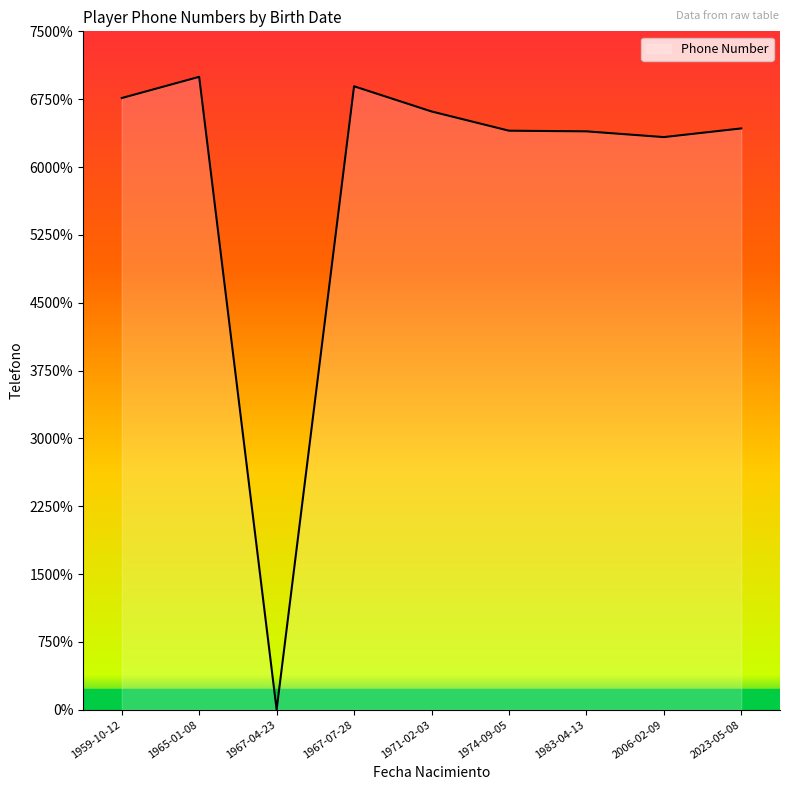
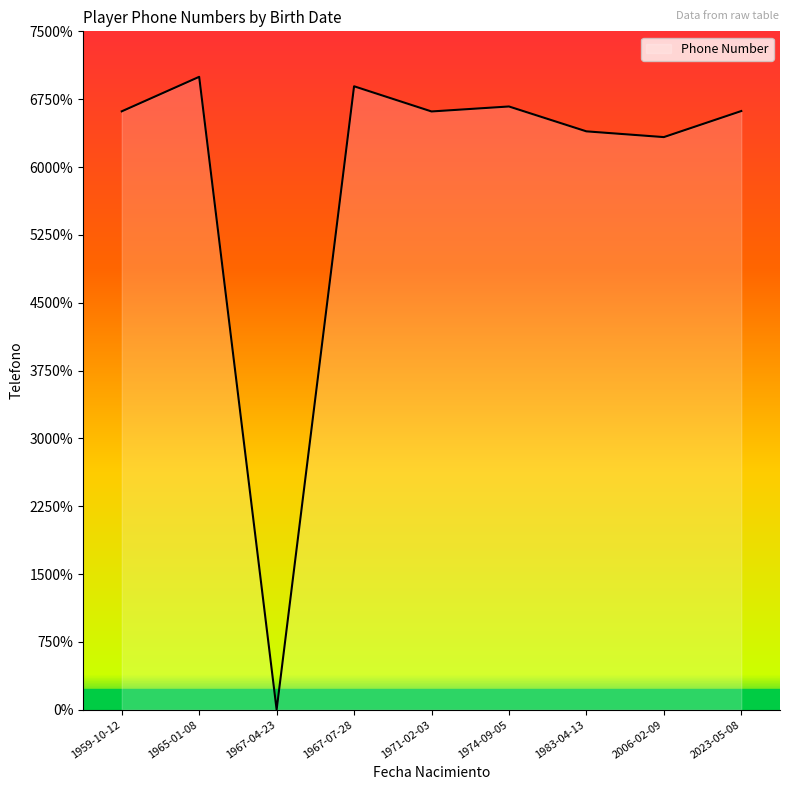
  {
-   "1959-10-12": "6800%",
+   "1959-10-12": "6600%",
    "1965-01-08": "7000%",
    "1967-07-28": "6900%",
    "1971-02-03": "6600%",
-   "1974-09-05": "6400%",
+   "1974-09-05": "6700%",
    "1983-04-13": "6400%",
    "2006-02-09": "6300%",
-   "2023-05-08": "6400%"
+   "2023-05-08": "6600%"
  }
